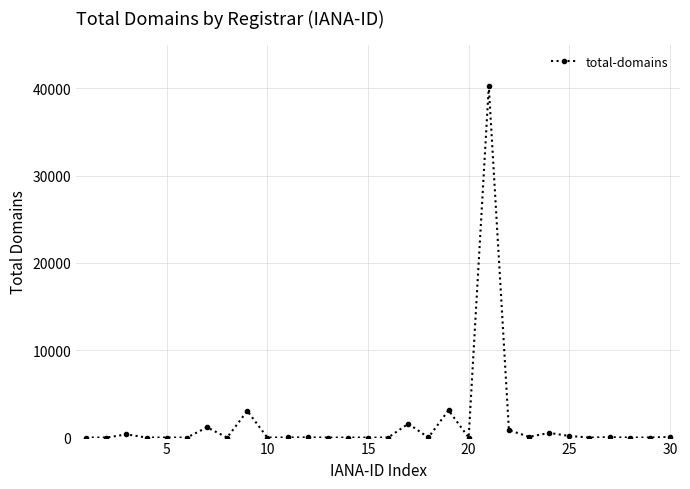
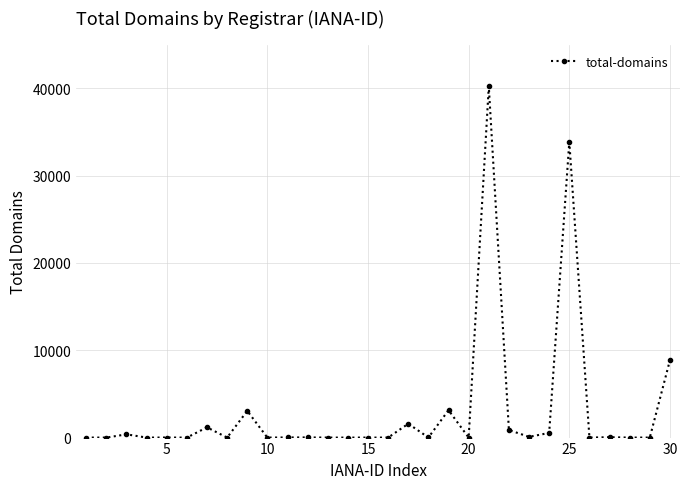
  {
    "5": 0,
    "10": 0,
    "15": 0,
    "20": 0,
-   "25": 0,
-   "30": 0
+   "25": 34000,
+   "30": 9000
  }
